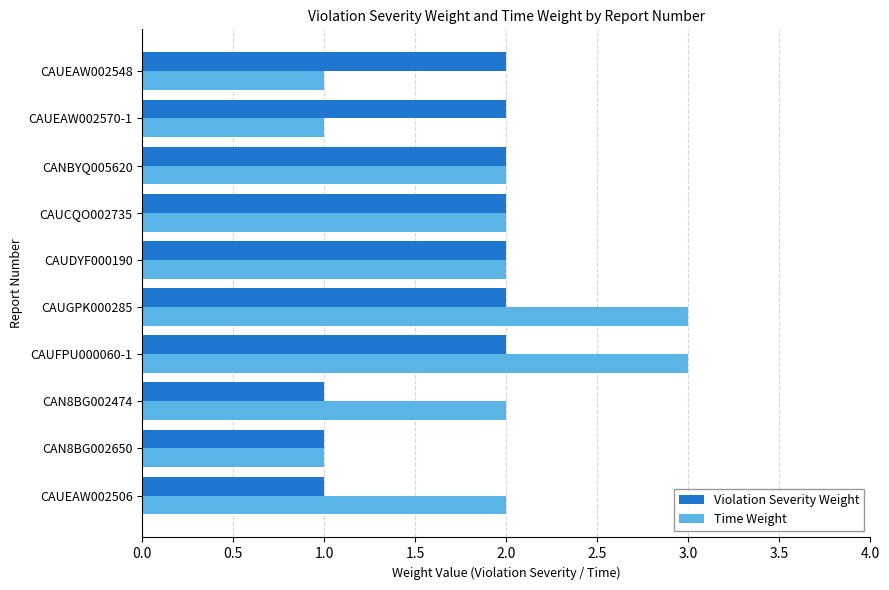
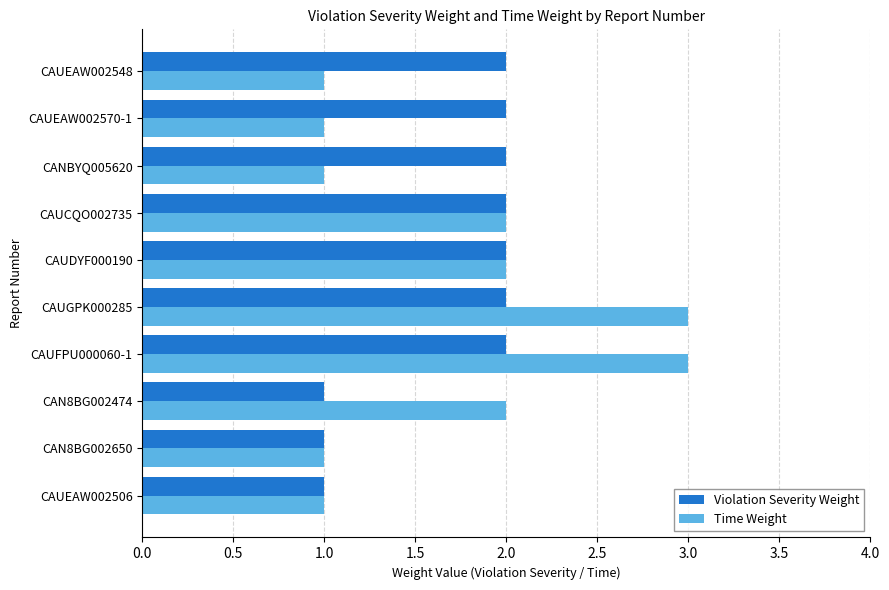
  {
    "Violation Severity Weight": {
      "CAUEAW002548": 2,
      "CAUEAW002570-1": 2,
      "CANBYQ005620": 2,
      "CAUCQO002735": 2,
      "CAUDYF000190": 2,
      "CAUGPK000285": 2,
      "CAUFPU000060-1": 2,
      "CAN8BG002474": 1,
      "CAN8BG002650": 1,
      "CAUEAW002506": 1
    },
    "Time Weight": {
      "CAUEAW002548": 1,
      "CAUEAW002570-1": 1,
-     "CANBYQ005620": 2,
+     "CANBYQ005620": 1,
      "CAUCQO002735": 2,
      "CAUDYF000190": 2,
      "CAUGPK000285": 3,
      "CAUFPU000060-1": 3,
      "CAN8BG002474": 2,
      "CAN8BG002650": 1,
-     "CAUEAW002506": 2
+     "CAUEAW002506": 1
    }
  }
